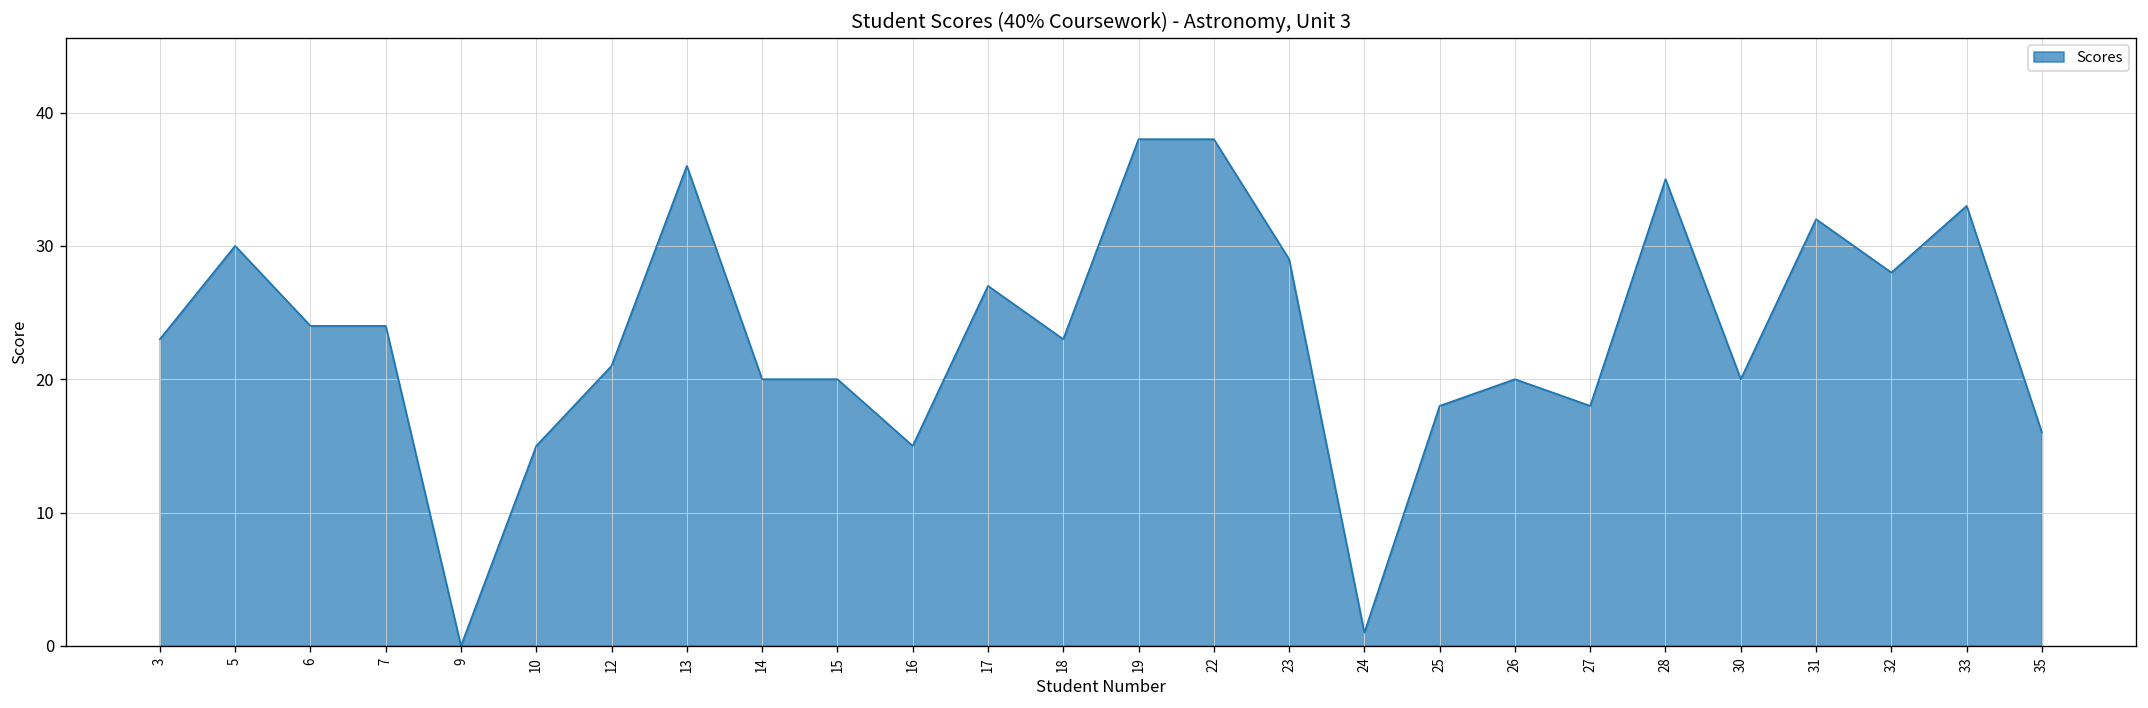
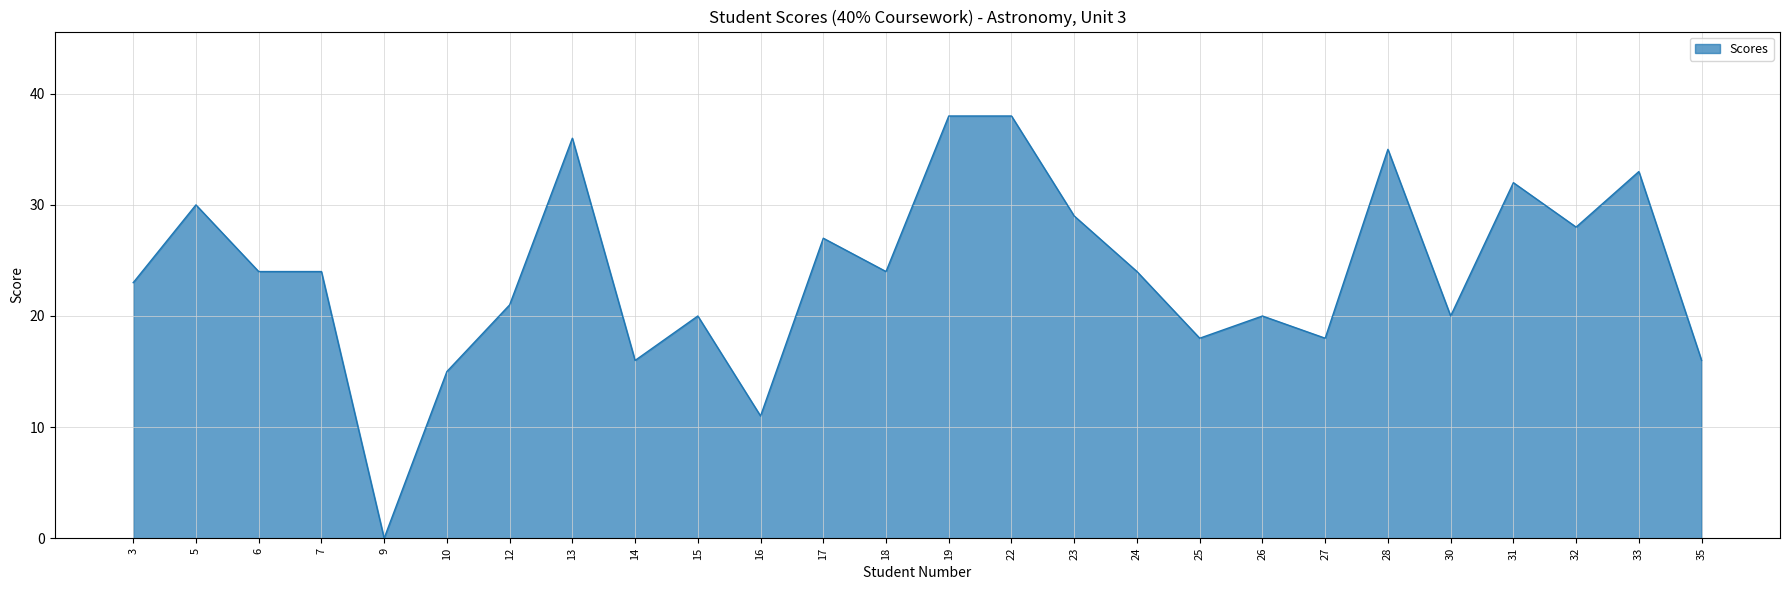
  {
    "3": 23,
    "5": 30,
    "6": 24,
    "7": 24,
    "9": 0,
    "10": 15,
    "12": 21,
    "13": 36,
-   "14": 20,
+   "14": 16,
    "15": 20,
-   "16": 15,
+   "16": 11,
    "17": 27,
-   "18": 23,
+   "18": 24,
    "19": 38,
    "22": 38,
    "23": 29,
-   "24": 1,
+   "24": 24,
    "25": 18,
    "26": 20,
    "27": 18,
    "28": 35,
    "30": 20,
    "31": 32,
    "32": 28,
    "33": 33,
    "35": 16
  }
